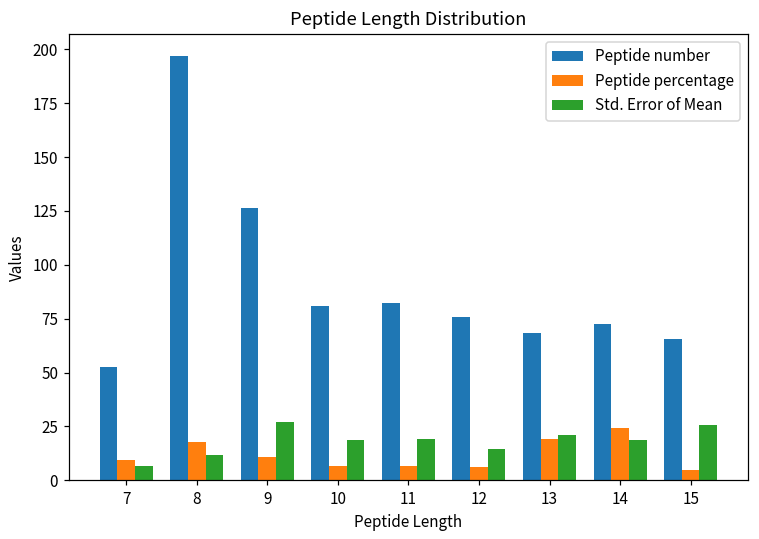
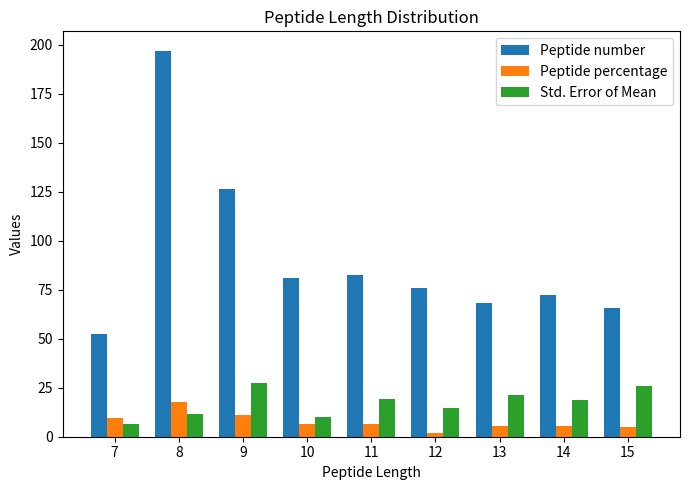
  {
    "Peptide number": {
      "7": 52,
      "8": 197,
      "9": 126,
      "10": 81,
      "11": 82,
      "12": 76,
      "13": 68,
      "14": 72,
      "15": 66
    },
    "Peptide percentage": {
      "7": 10,
      "8": 18,
      "9": 11,
      "10": 7,
      "11": 7,
-     "12": 6,
-     "13": 19,
-     "14": 24,
+     "12": 2,
+     "13": 5,
+     "14": 5,
      "15": 5
    },
    "Std. Error of Mean": {
      "7": 7,
      "8": 12,
      "9": 27,
-     "10": 19,
+     "10": 10,
      "11": 19,
      "12": 15,
      "13": 21,
      "14": 19,
      "15": 26
    }
  }
